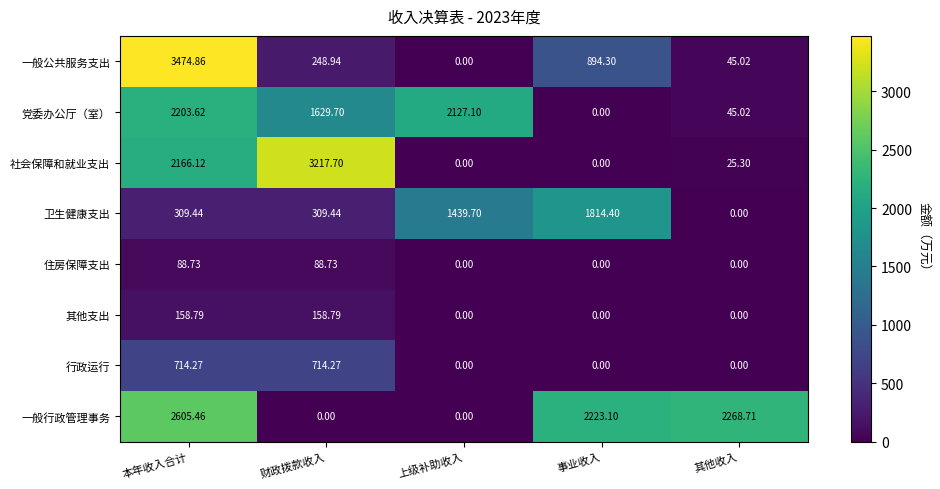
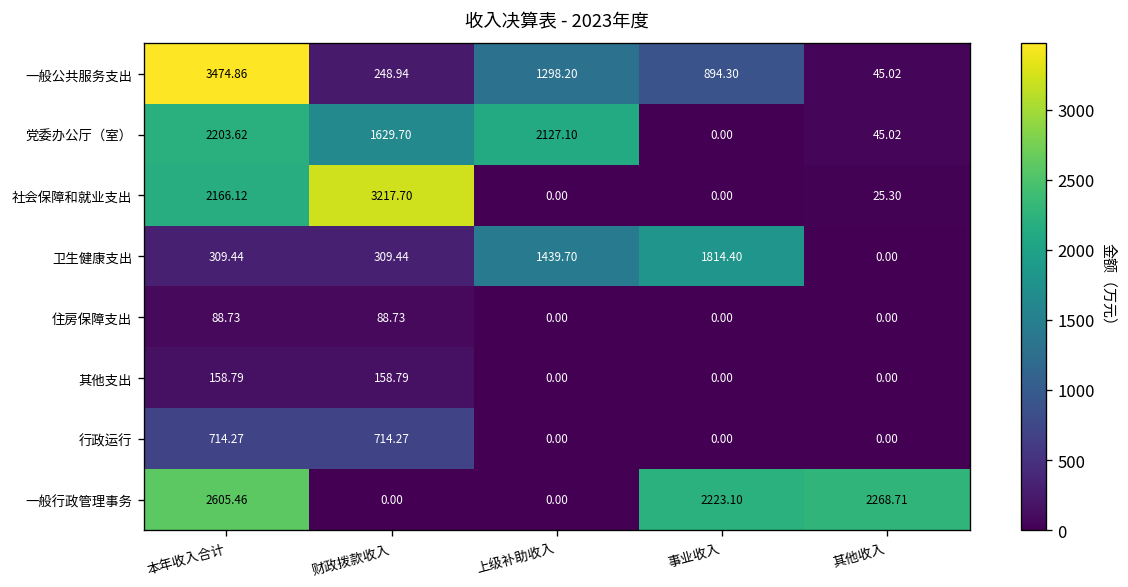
  {
    "一般公共服务支出": {
      "本年收入合计": 3474.86,
      "财政拨款收入": 248.94,
-     "上级补助收入": 0.00,
+     "上级补助收入": 1298.20,
      "事业收入": 894.30,
      "其他收入": 45.02
    },
    "党委办公厅（室）": {
      "本年收入合计": 2203.62,
      "财政拨款收入": 1629.70,
      "上级补助收入": 2127.10,
      "事业收入": 0.00,
      "其他收入": 45.02
    },
    "社会保障和就业支出": {
      "本年收入合计": 2166.12,
      "财政拨款收入": 3217.70,
      "上级补助收入": 0.00,
      "事业收入": 0.00,
      "其他收入": 25.30
    },
    "卫生健康支出": {
      "本年收入合计": 309.44,
      "财政拨款收入": 309.44,
      "上级补助收入": 1439.70,
      "事业收入": 1814.40,
      "其他收入": 0.00
    },
    "住房保障支出": {
      "本年收入合计": 88.73,
      "财政拨款收入": 88.73,
      "上级补助收入": 0.00,
      "事业收入": 0.00,
      "其他收入": 0.00
    },
    "其他支出": {
      "本年收入合计": 158.79,
      "财政拨款收入": 158.79,
      "上级补助收入": 0.00,
      "事业收入": 0.00,
      "其他收入": 0.00
    },
    "行政运行": {
      "本年收入合计": 714.27,
      "财政拨款收入": 714.27,
      "上级补助收入": 0.00,
      "事业收入": 0.00,
      "其他收入": 0.00
    },
    "一般行政管理事务": {
      "本年收入合计": 2605.46,
      "财政拨款收入": 0.00,
      "上级补助收入": 0.00,
      "事业收入": 2223.10,
      "其他收入": 2268.71
    }
  }
